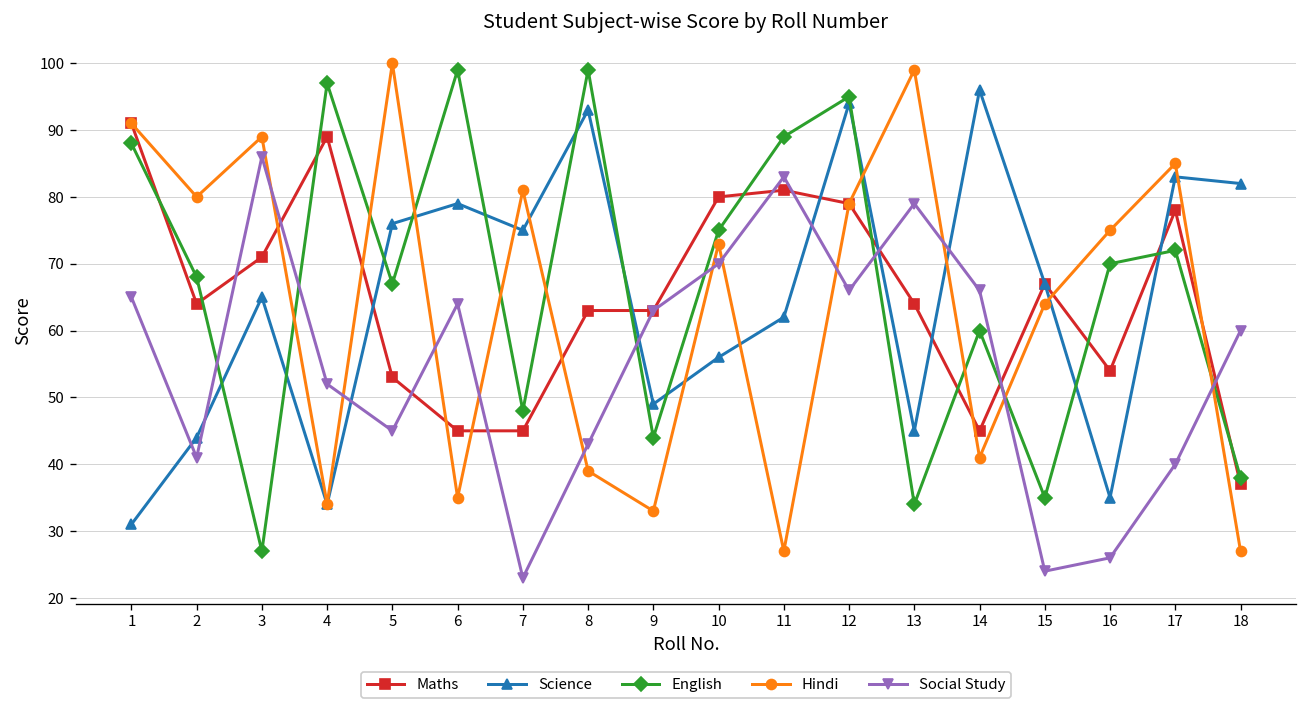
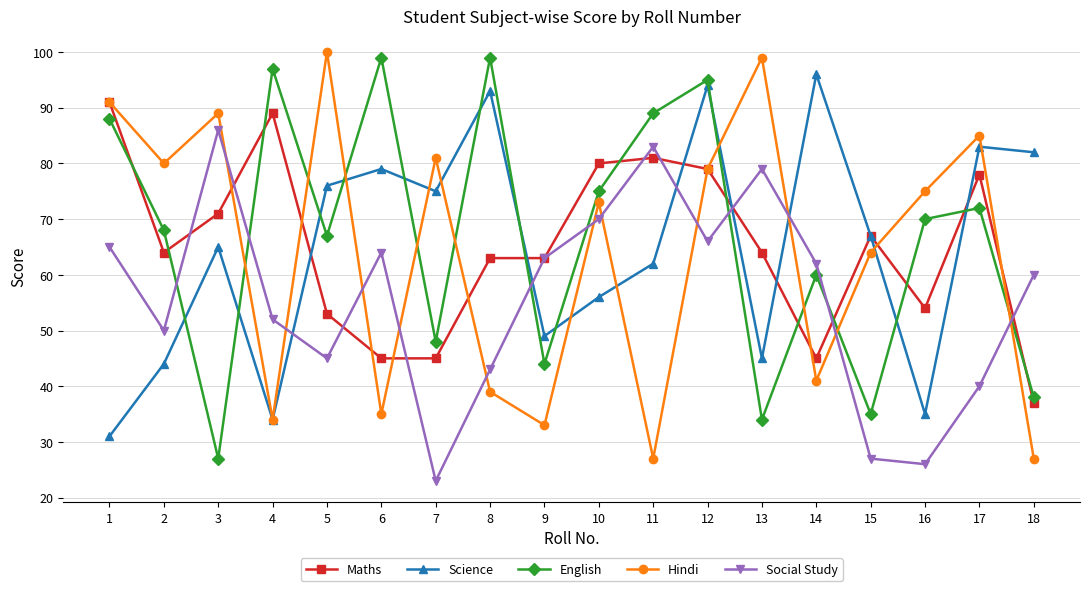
  {
    "Maths": {
      "2": 64,
      "3": 71,
      "4": 89,
      "5": 53,
      "6": 45,
      "7": 45,
      "8": 63,
      "10": 80,
      "11": 81,
      "13": 64,
      "14": 45,
      "16": 54,
      "17": 78,
      "18": 37
    },
    "Science": {
      "1": 31,
      "2": 44,
      "3": 65,
      "5": 76,
      "6": 79,
      "7": 75,
      "8": 93,
      "9": 49,
      "10": 56,
      "11": 62,
      "12": 94,
      "13": 45,
      "14": 96,
      "16": 35,
      "17": 83,
      "18": 82
    },
    "English": {
      "1": 88,
      "2": 68,
      "3": 27,
      "4": 97,
      "5": 67,
      "6": 99,
      "7": 48,
      "8": 99,
      "9": 44,
      "10": 75,
      "11": 89,
      "12": 95,
      "13": 34,
      "14": 60,
      "15": 35,
      "16": 70,
      "17": 72,
      "18": 38
    },
    "Hindi": {
      "2": 80,
      "3": 89,
      "5": 100,
      "6": 35,
      "7": 81,
      "8": 39,
      "9": 33,
      "10": 73,
      "11": 27,
      "13": 99,
      "14": 41,
      "15": 64,
      "16": 75,
      "17": 85,
      "18": 27
    },
    "Social Study": {
      "1": 65,
-     "2": 41,
+     "2": 50,
      "3": 86,
      "4": 52,
      "5": 45,
      "6": 64,
      "7": 23,
      "8": 43,
      "10": 70,
      "11": 83,
      "12": 66,
      "13": 79,
-     "14": 66,
-     "15": 24,
+     "14": 62,
+     "15": 27,
      "16": 26,
      "17": 40,
      "18": 60
    }
  }
